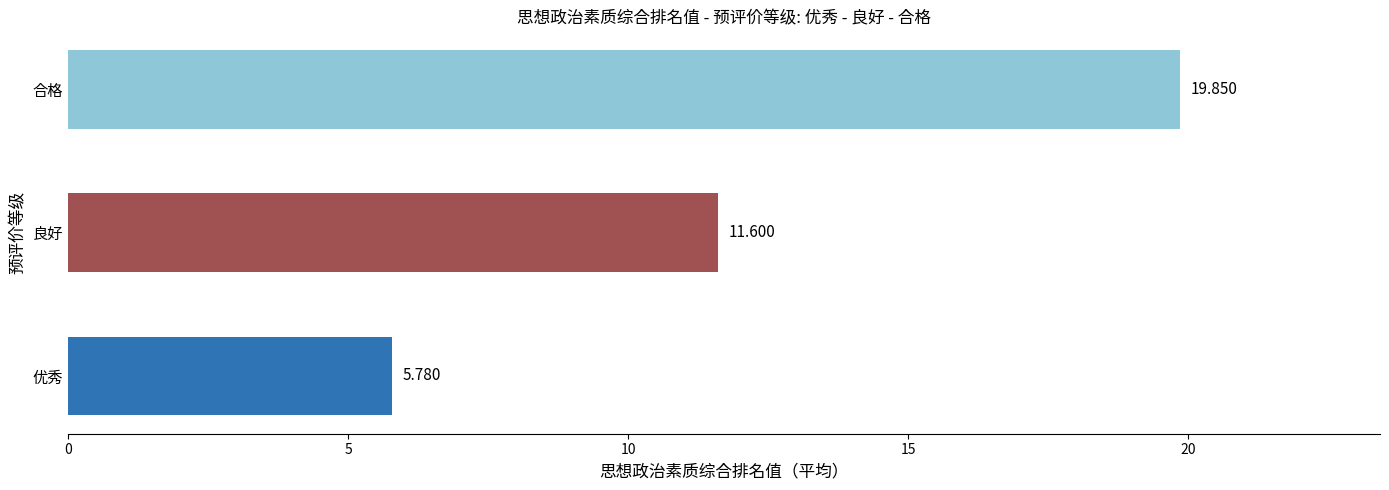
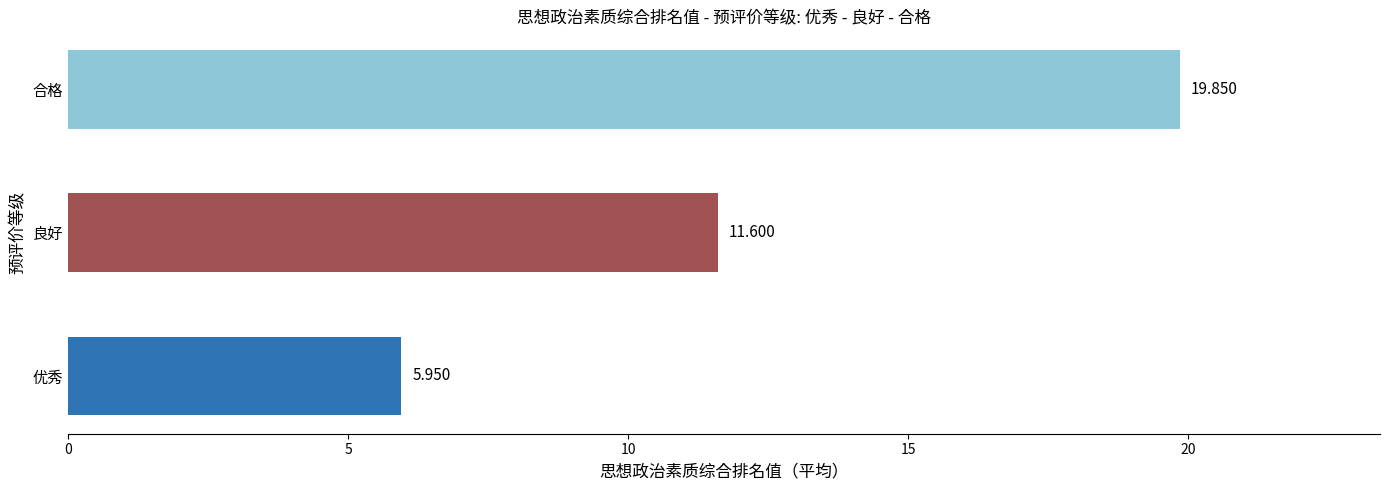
  {
    "合格": 19.850,
    "良好": 11.600,
-   "优秀": 5.780
+   "优秀": 5.950
  }
